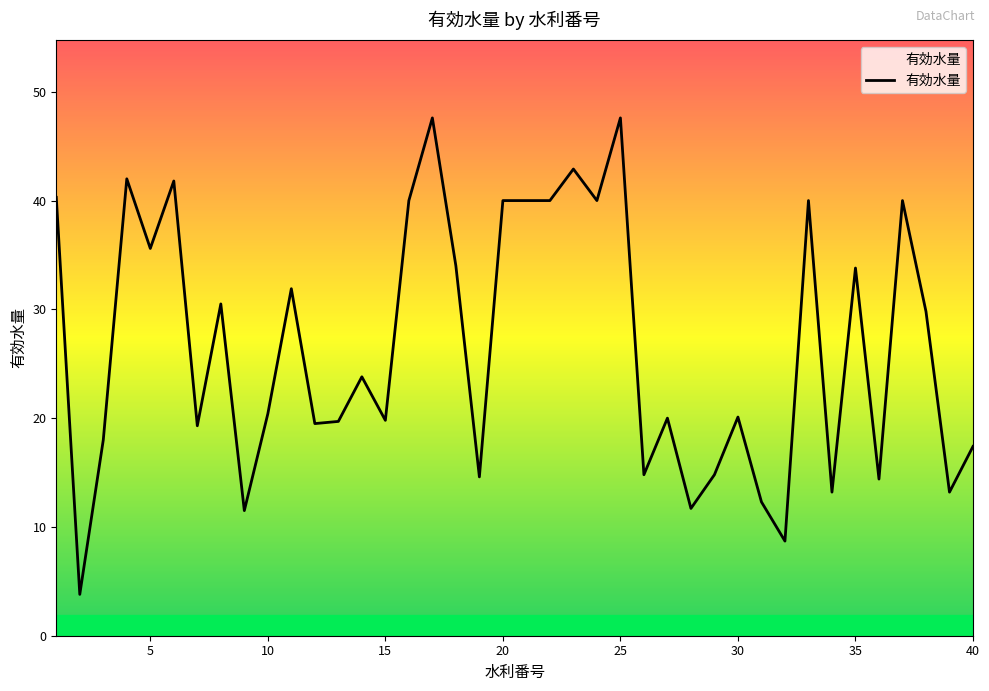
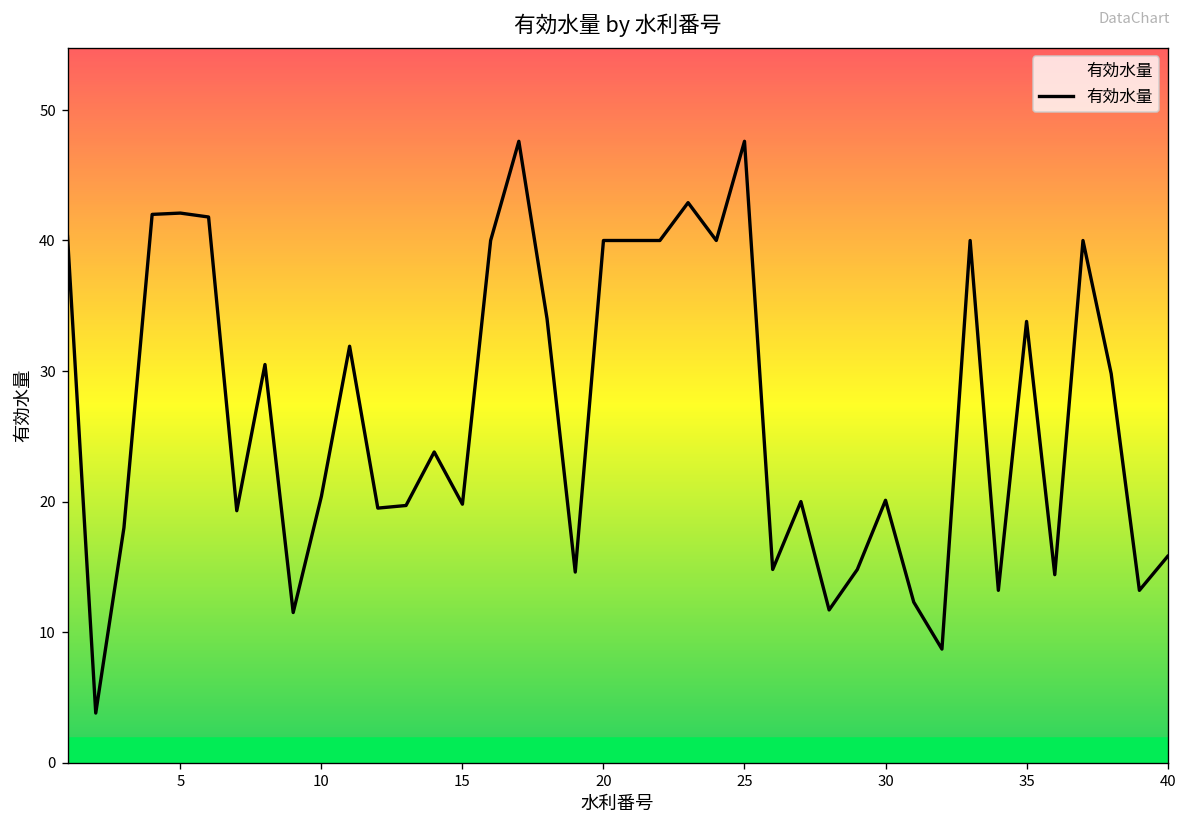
  {
-   "5": 35.6,
+   "5": 42.1,
    "10": 20.4,
    "15": 19.8,
    "20": 40.0,
    "25": 47.6,
    "30": 20.1,
    "35": 33.8,
-   "40": 17.4
+   "40": 15.8
  }
